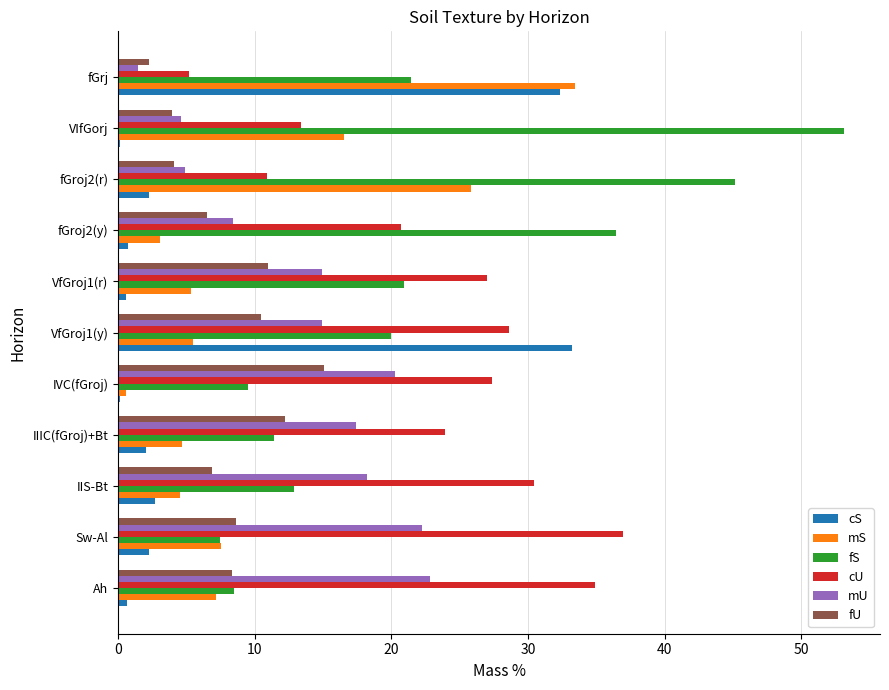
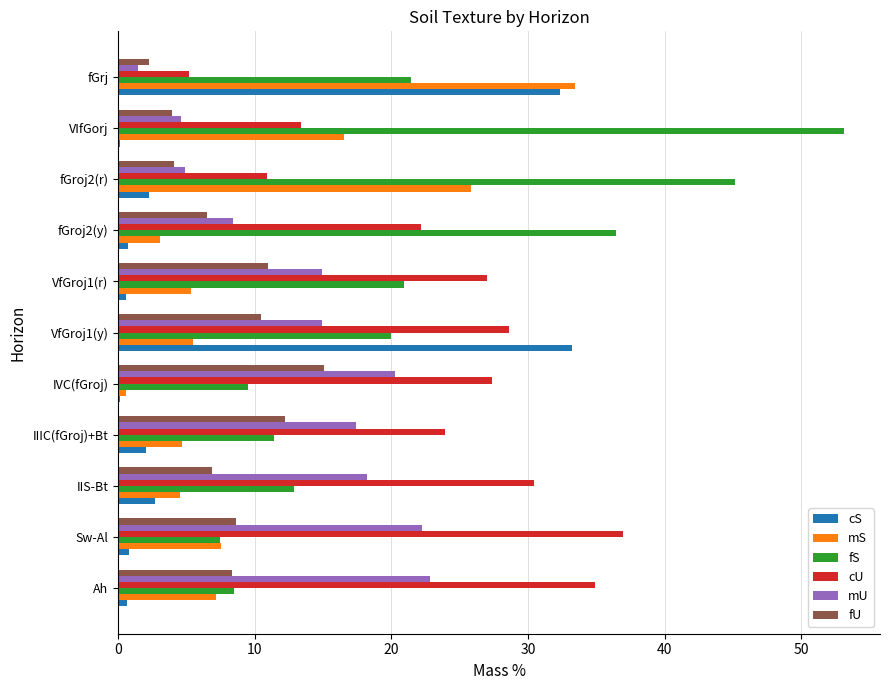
  {
    "cS": {
      "fGrj": 32.4,
      "fGroj2(r)": 2.2,
      "fGroj2(y)": 0.7,
      "VfGroj1(r)": 0.6,
      "VfGroj1(y)": 33.2,
      "IIIC(fGroj)+Bt": 2.1,
      "IIS-Bt": 2.7,
-     "Sw-Al": 2.3,
+     "Sw-Al": 0.8,
      "Ah": 0.7
    },
    "mS": {
      "fGrj": 33.5,
      "VIfGorj": 16.5,
      "fGroj2(r)": 25.9,
      "fGroj2(y)": 3.0,
      "VfGroj1(r)": 5.3,
      "VfGroj1(y)": 5.5,
      "IVC(fGroj)": 0.5,
      "IIIC(fGroj)+Bt": 4.7,
      "IIS-Bt": 4.5,
      "Sw-Al": 7.5,
      "Ah": 7.2
    },
    "fS": {
      "fGrj": 21.4,
      "VIfGorj": 53.1,
      "fGroj2(r)": 45.1,
      "fGroj2(y)": 36.5,
      "VfGroj1(r)": 20.9,
      "VfGroj1(y)": 20.0,
      "IVC(fGroj)": 9.5,
      "IIIC(fGroj)+Bt": 11.4,
      "IIS-Bt": 12.9,
      "Sw-Al": 7.4,
      "Ah": 8.5
    },
    "cU": {
      "fGrj": 5.2,
      "VIfGorj": 13.4,
      "fGroj2(r)": 10.9,
-     "fGroj2(y)": 20.7,
+     "fGroj2(y)": 22.2,
      "VfGroj1(r)": 27.0,
      "VfGroj1(y)": 28.6,
      "IVC(fGroj)": 27.4,
      "IIIC(fGroj)+Bt": 23.9,
      "IIS-Bt": 30.4,
      "Sw-Al": 37.0,
      "Ah": 34.9
    },
    "mU": {
      "fGrj": 1.4,
      "VIfGorj": 4.6,
      "fGroj2(r)": 4.9,
      "fGroj2(y)": 8.4,
      "VfGroj1(r)": 14.9,
      "VfGroj1(y)": 14.9,
      "IVC(fGroj)": 20.3,
      "IIIC(fGroj)+Bt": 17.4,
      "IIS-Bt": 18.2,
      "Sw-Al": 22.3,
      "Ah": 22.8
    },
    "fU": {
      "fGrj": 2.2,
      "VIfGorj": 4.0,
      "fGroj2(r)": 4.1,
      "fGroj2(y)": 6.5,
      "VfGroj1(r)": 10.9,
      "VfGroj1(y)": 10.4,
      "IVC(fGroj)": 15.1,
      "IIIC(fGroj)+Bt": 12.2,
      "IIS-Bt": 6.9,
      "Sw-Al": 8.6,
      "Ah": 8.3
    }
  }
